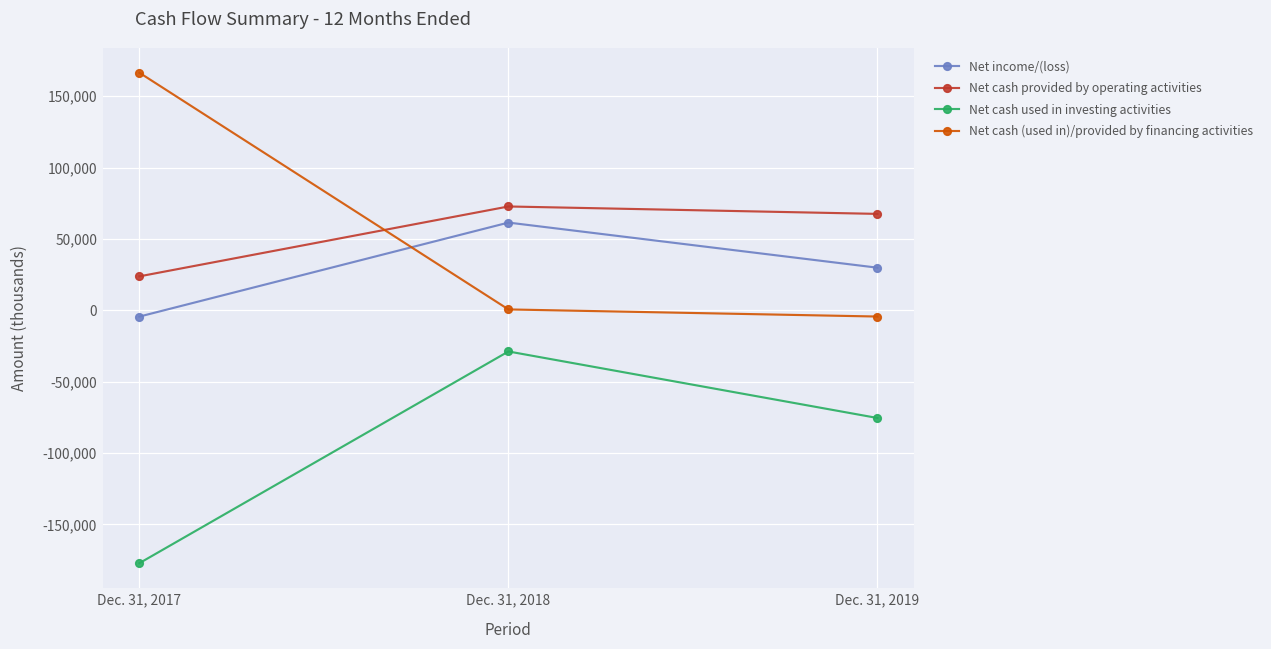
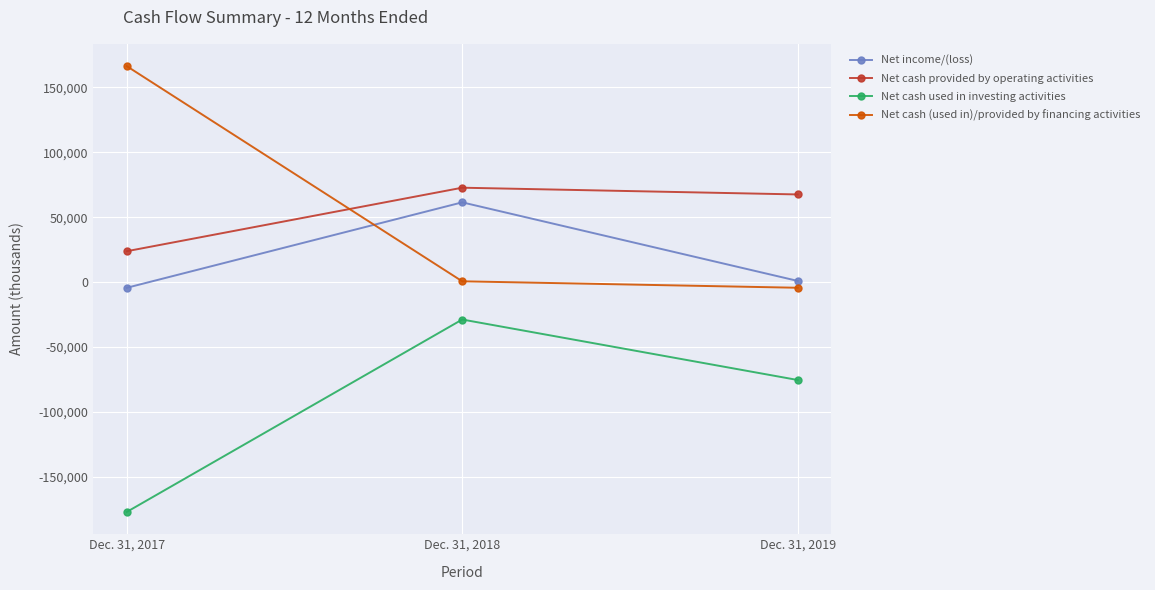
  {
    "Net income/(loss)": {
      "Dec. 31, 2017": "-4,000",
      "Dec. 31, 2018": "61,000",
-     "Dec. 31, 2019": "30,000"
+     "Dec. 31, 2019": "1,000"
    },
    "Net cash used in investing activities": {
      "Dec. 31, 2017": "-177,000",
      "Dec. 31, 2018": "-29,000",
      "Dec. 31, 2019": "-75,000"
    }
  }
